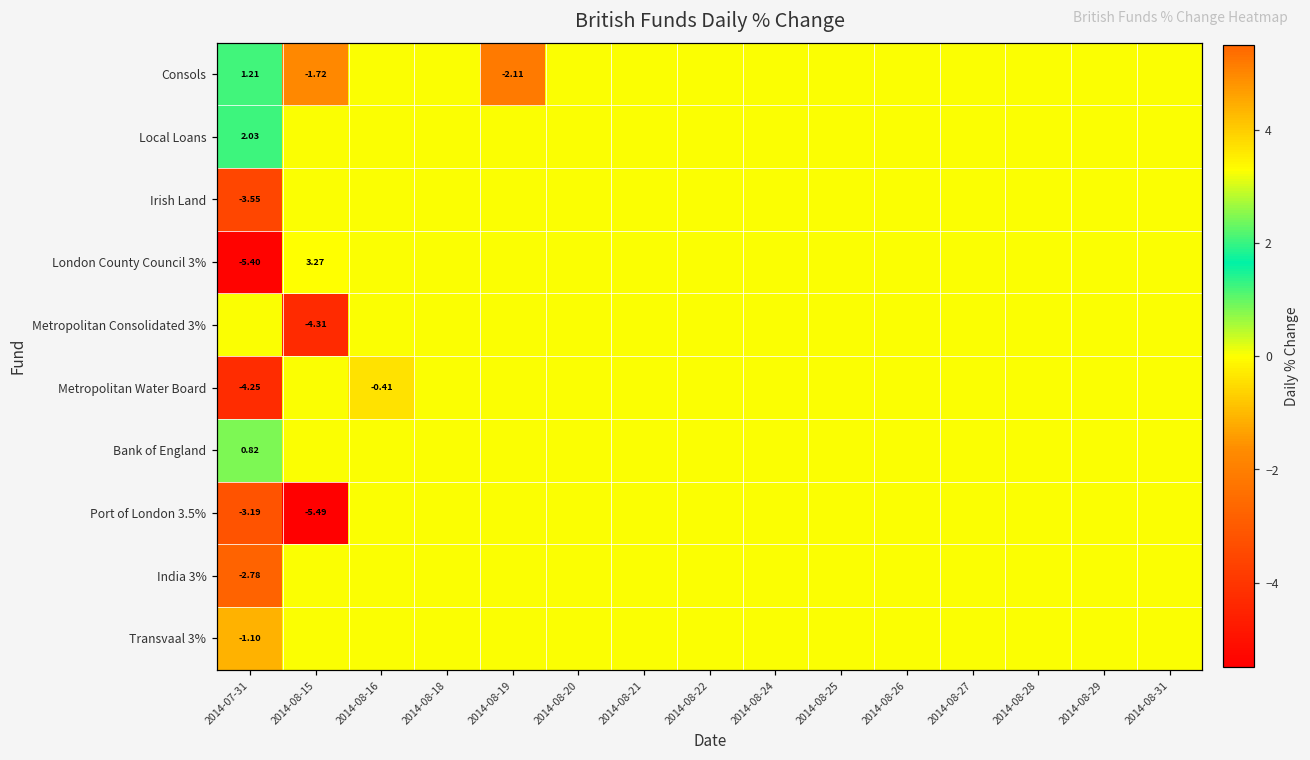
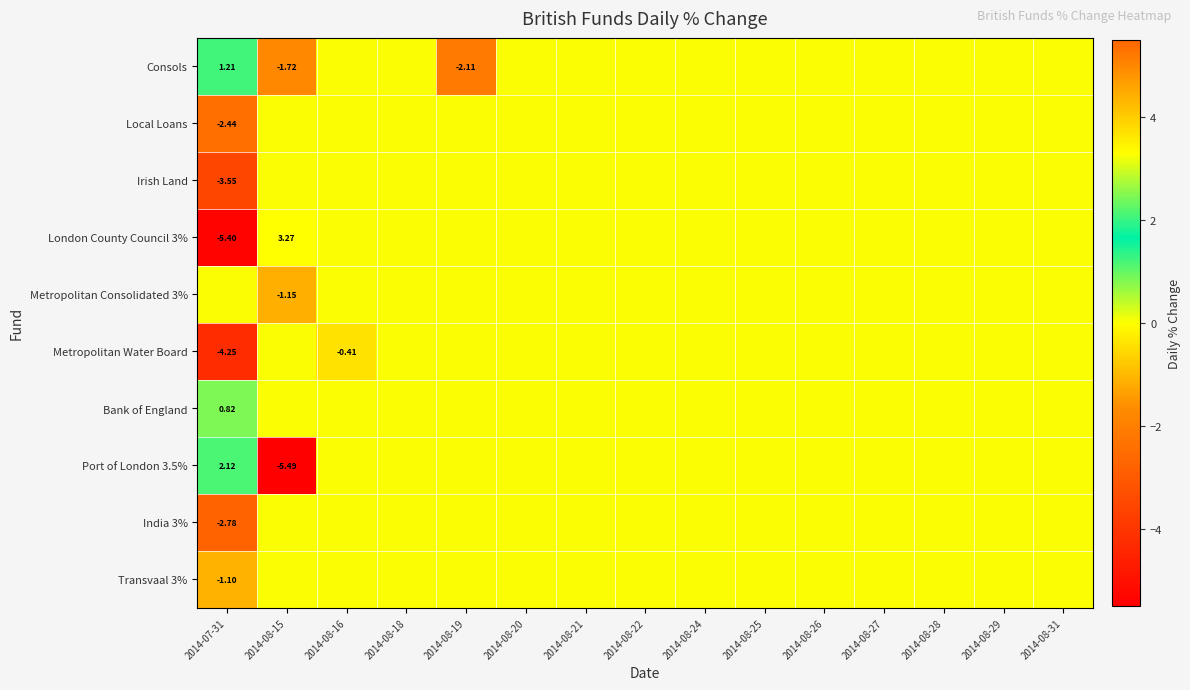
  {
    "Consols": {
      "2014-07-31": 1.21,
      "2014-08-15": -1.72,
      "2014-08-19": -2.11
    },
    "Local Loans": {
-     "2014-07-31": 2.03
+     "2014-07-31": -2.44
    },
    "Irish Land": {
      "2014-07-31": -3.55
    },
    "London County Council 3%": {
      "2014-07-31": -5.40,
      "2014-08-15": 3.27
    },
    "Metropolitan Consolidated 3%": {
-     "2014-08-15": -4.31
+     "2014-08-15": -1.15
    },
    "Metropolitan Water Board": {
      "2014-07-31": -4.25,
      "2014-08-16": -0.41
    },
    "Bank of England": {
      "2014-07-31": 0.82
    },
    "Port of London 3.5%": {
-     "2014-07-31": -3.19,
+     "2014-07-31": 2.12,
      "2014-08-15": -5.49
    },
    "India 3%": {
      "2014-07-31": -2.78
    },
    "Transvaal 3%": {
      "2014-07-31": -1.10
    }
  }
